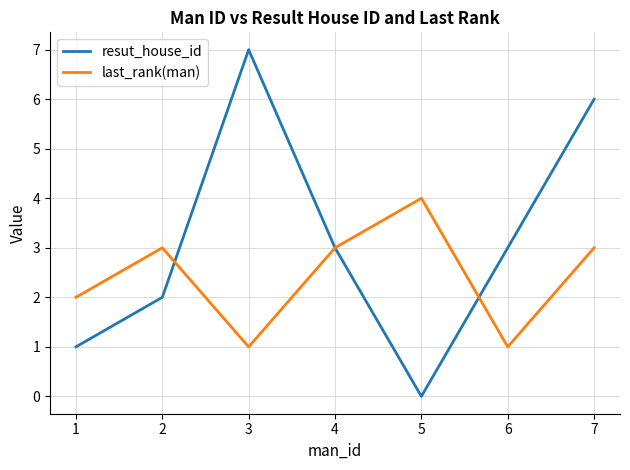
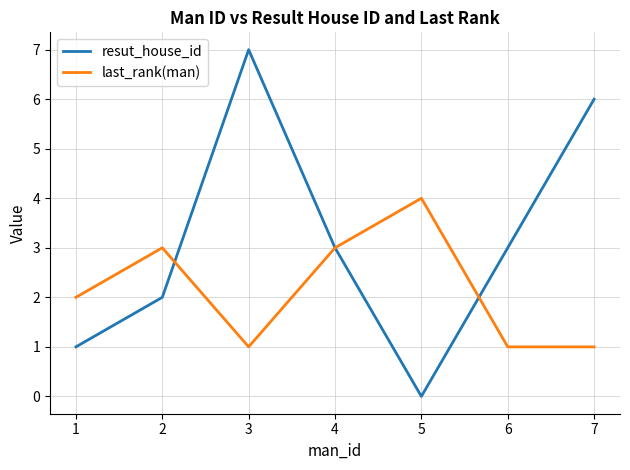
  {
    "resut_house_id": {
      "1": 1,
      "2": 2,
      "3": 7,
      "5": 0,
      "6": 3,
      "7": 6
    },
    "last_rank(man)": {
      "1": 2,
      "2": 3,
      "3": 1,
      "5": 4,
      "6": 1,
-     "7": 3
+     "7": 1
    }
  }
